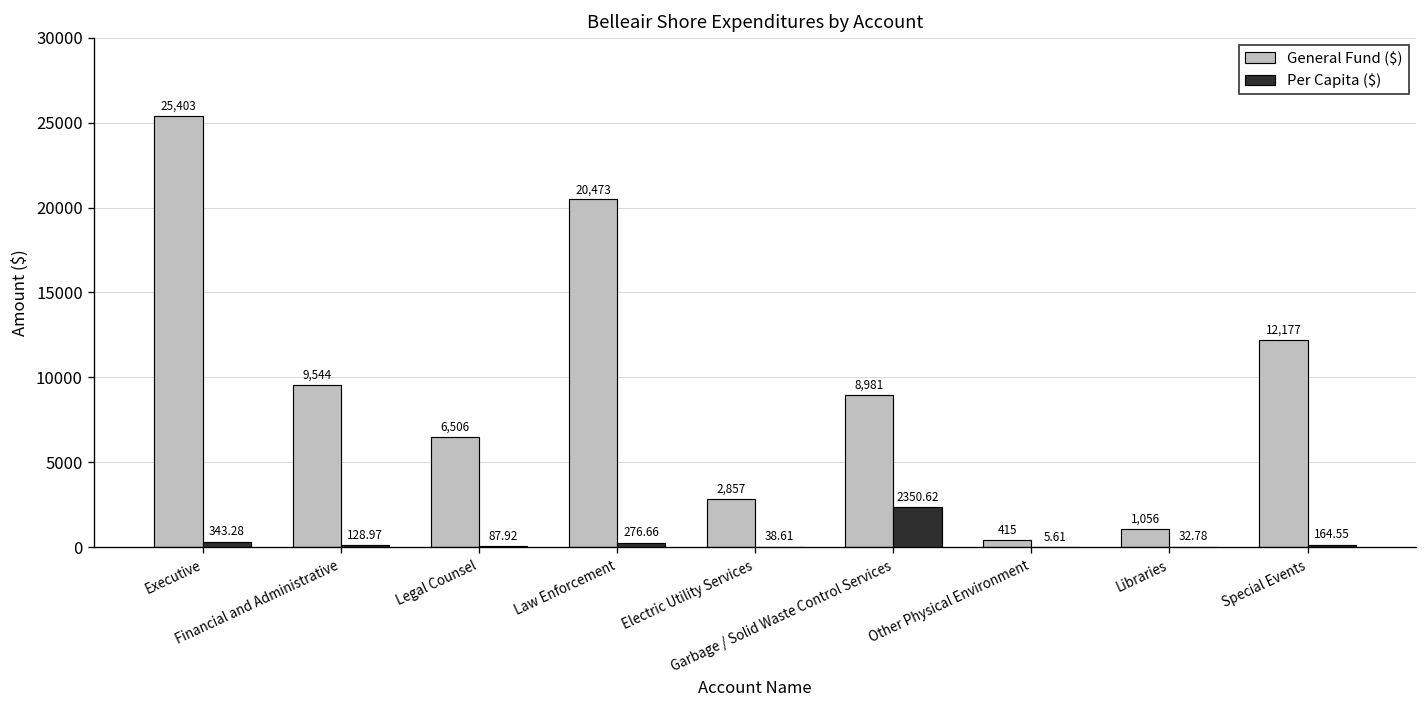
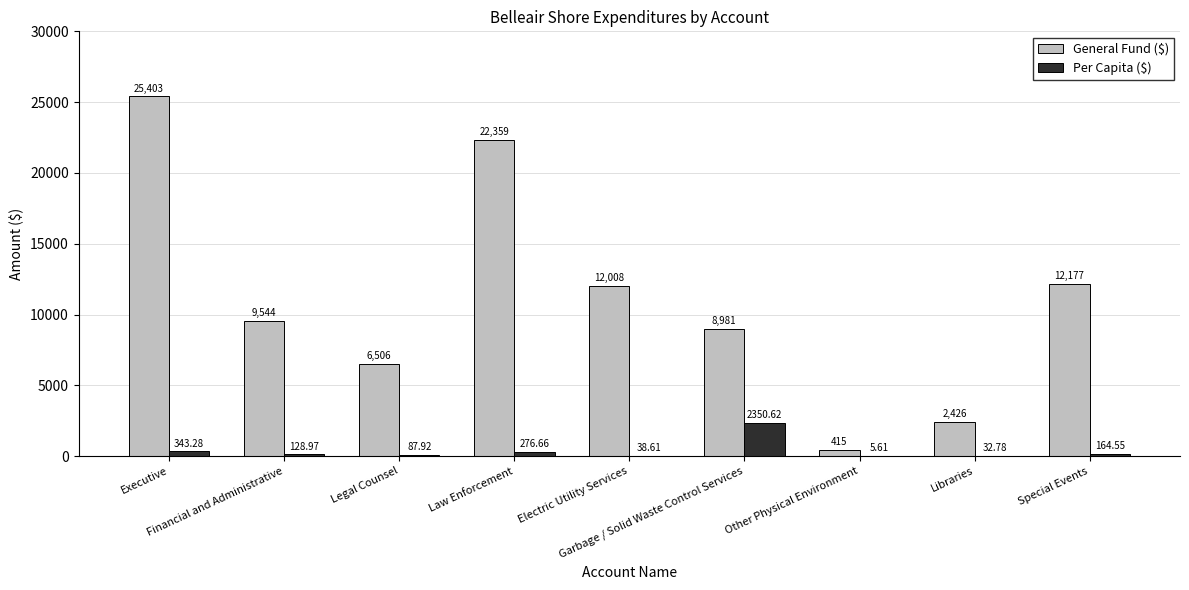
  {
    "General Fund ($)": {
      "Executive": "25,403",
      "Financial and Administrative": "9,544",
      "Legal Counsel": "6,506",
-     "Law Enforcement": "20,473",
-     "Electric Utility Services": "2,857",
+     "Law Enforcement": "22,359",
+     "Electric Utility Services": "12,008",
      "Garbage / Solid Waste Control Services": "8,981",
      "Other Physical Environment": "415",
-     "Libraries": "1,056",
+     "Libraries": "2,426",
      "Special Events": "12,177"
    },
    "Per Capita ($)": {
      "Executive": "343.28",
      "Financial and Administrative": "128.97",
      "Legal Counsel": "87.92",
      "Law Enforcement": "276.66",
      "Electric Utility Services": "38.61",
      "Garbage / Solid Waste Control Services": "2350.62",
      "Other Physical Environment": "5.61",
      "Libraries": "32.78",
      "Special Events": "164.55"
    }
  }
